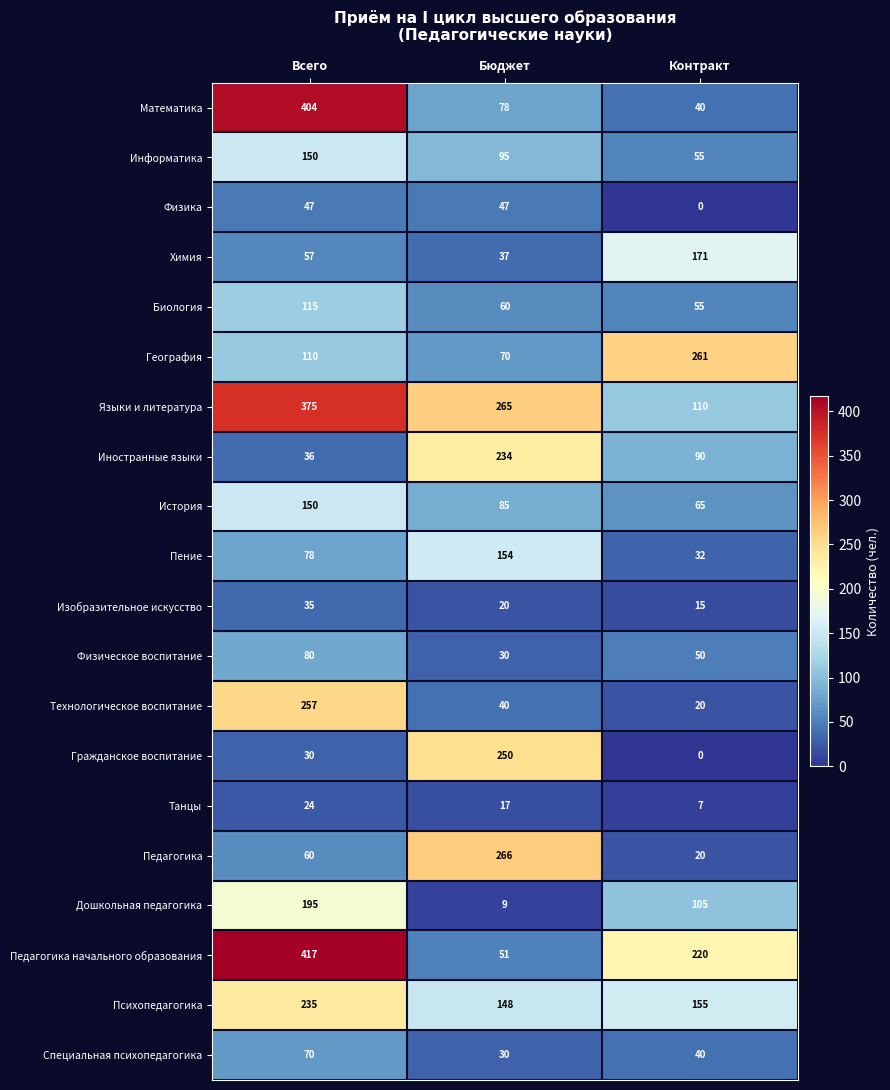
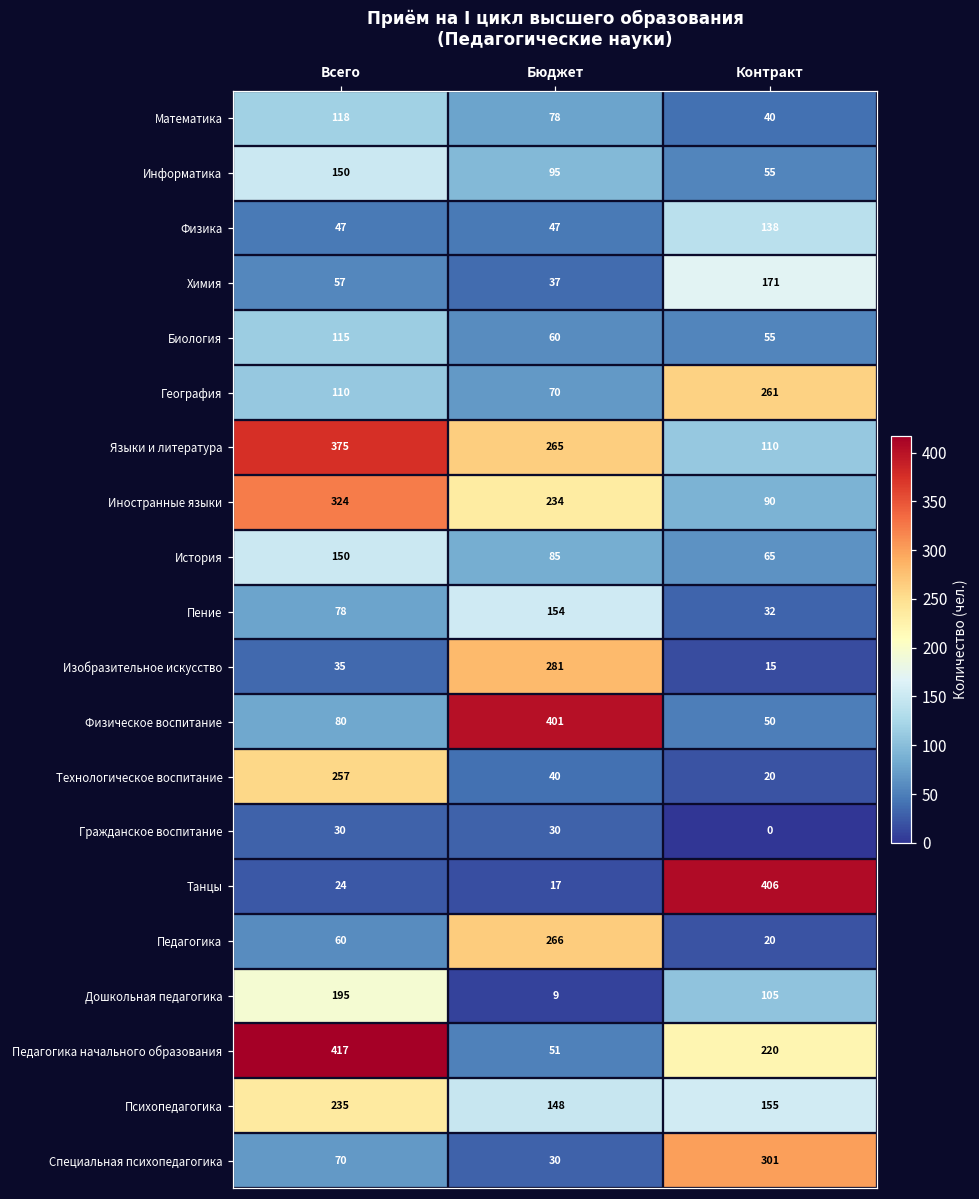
  {
    "Математика": {
-     "Всего": 404,
+     "Всего": 118,
      "Бюджет": 78,
      "Контракт": 40
    },
    "Информатика": {
      "Всего": 150,
      "Бюджет": 95,
      "Контракт": 55
    },
    "Физика": {
      "Всего": 47,
      "Бюджет": 47,
-     "Контракт": 0
+     "Контракт": 138
    },
    "Химия": {
      "Всего": 57,
      "Бюджет": 37,
      "Контракт": 171
    },
    "Биология": {
      "Всего": 115,
      "Бюджет": 60,
      "Контракт": 55
    },
    "География": {
      "Всего": 110,
      "Бюджет": 70,
      "Контракт": 261
    },
    "Языки и литература": {
      "Всего": 375,
      "Бюджет": 265,
      "Контракт": 110
    },
    "Иностранные языки": {
-     "Всего": 36,
+     "Всего": 324,
      "Бюджет": 234,
      "Контракт": 90
    },
    "История": {
      "Всего": 150,
      "Бюджет": 85,
      "Контракт": 65
    },
    "Пение": {
      "Всего": 78,
      "Бюджет": 154,
      "Контракт": 32
    },
    "Изобразительное искусство": {
      "Всего": 35,
-     "Бюджет": 20,
+     "Бюджет": 281,
      "Контракт": 15
    },
    "Физическое воспитание": {
      "Всего": 80,
-     "Бюджет": 30,
+     "Бюджет": 401,
      "Контракт": 50
    },
    "Технологическое воспитание": {
      "Всего": 257,
      "Бюджет": 40,
      "Контракт": 20
    },
    "Гражданское воспитание": {
      "Всего": 30,
-     "Бюджет": 250,
+     "Бюджет": 30,
      "Контракт": 0
    },
    "Танцы": {
      "Всего": 24,
      "Бюджет": 17,
-     "Контракт": 7
+     "Контракт": 406
    },
    "Педагогика": {
      "Всего": 60,
      "Бюджет": 266,
      "Контракт": 20
    },
    "Дошкольная педагогика": {
      "Всего": 195,
      "Бюджет": 9,
      "Контракт": 105
    },
    "Педагогика начального образования": {
      "Всего": 417,
      "Бюджет": 51,
      "Контракт": 220
    },
    "Психопедагогика": {
      "Всего": 235,
      "Бюджет": 148,
      "Контракт": 155
    },
    "Специальная психопедагогика": {
      "Всего": 70,
      "Бюджет": 30,
-     "Контракт": 40
+     "Контракт": 301
    }
  }
